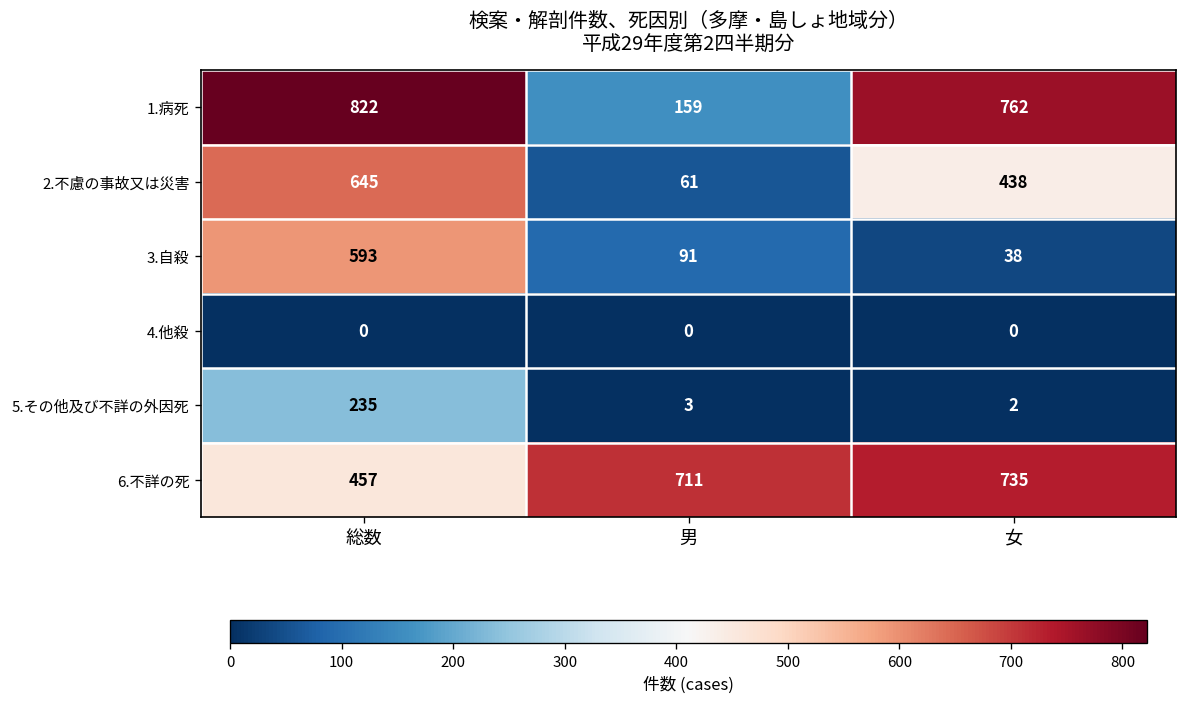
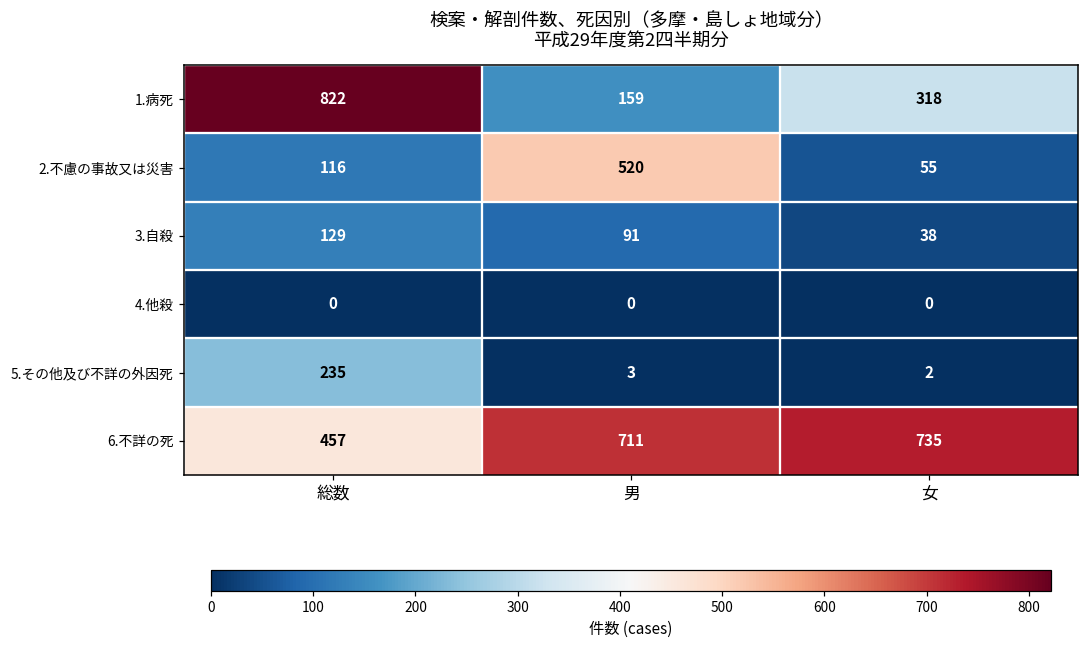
  {
    "1.病死": {
      "総数": 822,
      "男": 159,
-     "女": 762
+     "女": 318
    },
    "2.不慮の事故又は災害": {
-     "総数": 645,
-     "男": 61,
-     "女": 438
+     "総数": 116,
+     "男": 520,
+     "女": 55
    },
    "3.自殺": {
-     "総数": 593,
+     "総数": 129,
      "男": 91,
      "女": 38
    },
    "4.他殺": {
      "総数": 0,
      "男": 0,
      "女": 0
    },
    "5.その他及び不詳の外因死": {
      "総数": 235,
      "男": 3,
      "女": 2
    },
    "6.不詳の死": {
      "総数": 457,
      "男": 711,
      "女": 735
    }
  }
